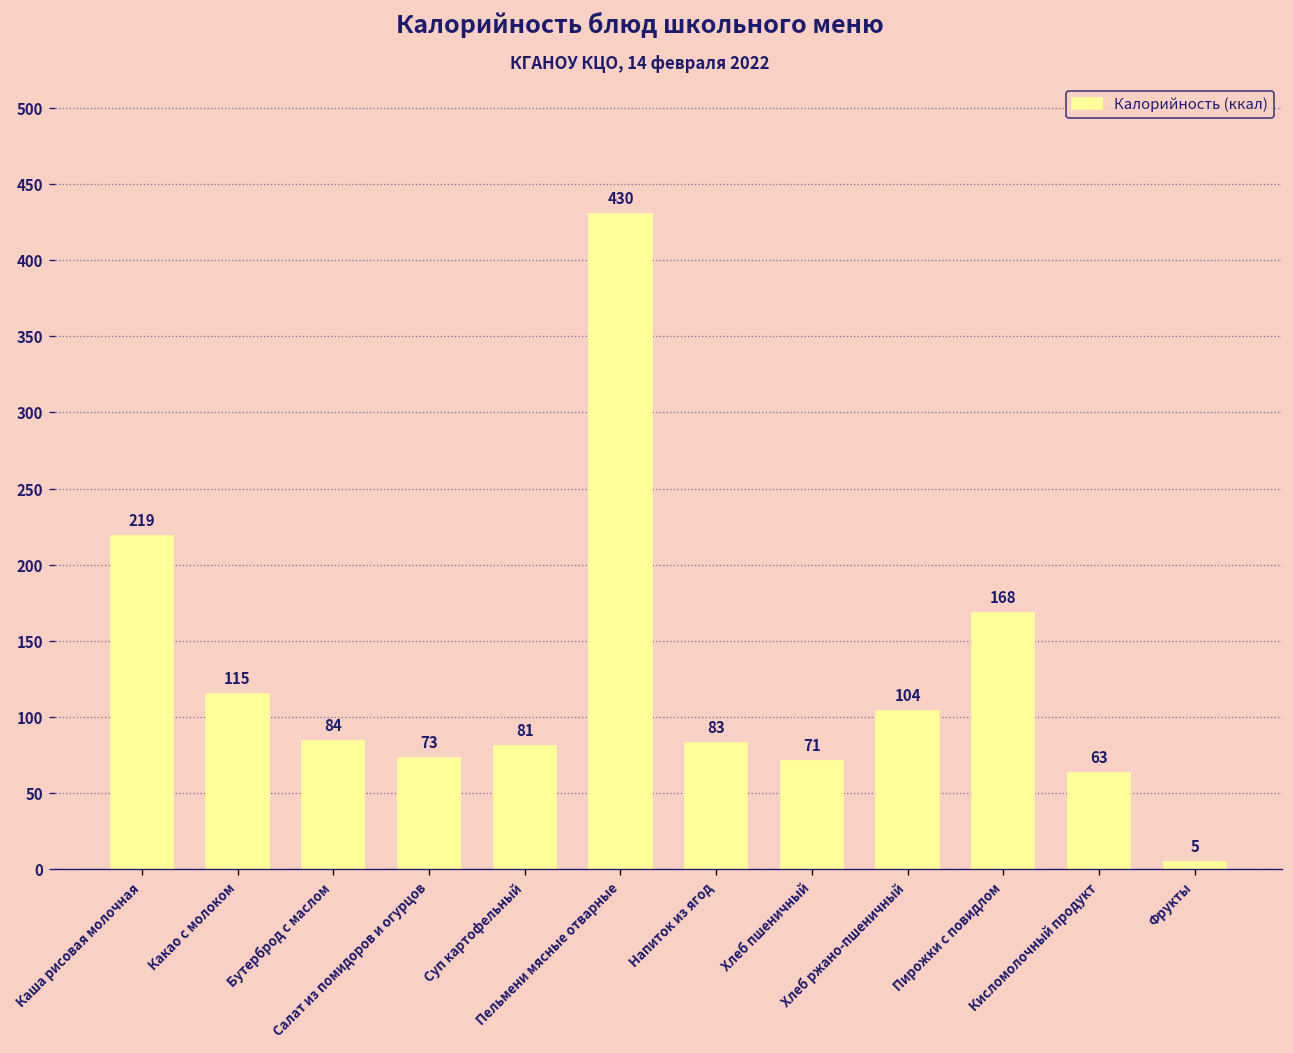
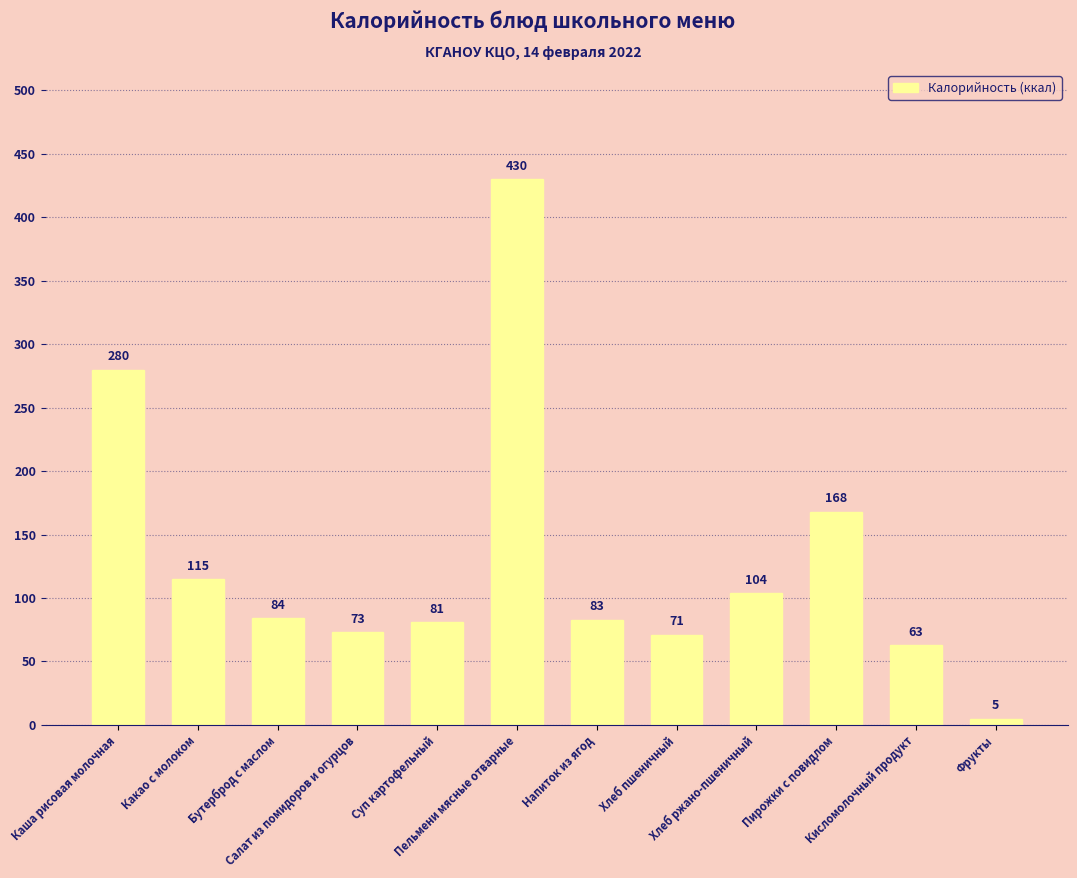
  {
-   "Каша рисовая молочная": 219,
+   "Каша рисовая молочная": 280,
    "Какао с молоком": 115,
    "Бутерброд с маслом": 84,
    "Салат из помидоров и огурцов": 73,
    "Суп картофельный": 81,
    "Пельмени мясные отварные": 430,
    "Напиток из ягод": 83,
    "Хлеб пшеничный": 71,
    "Хлеб ржано-пшеничный": 104,
    "Пирожки с повидлом": 168,
    "Кисломолочный продукт": 63,
    "Фрукты": 5
  }
